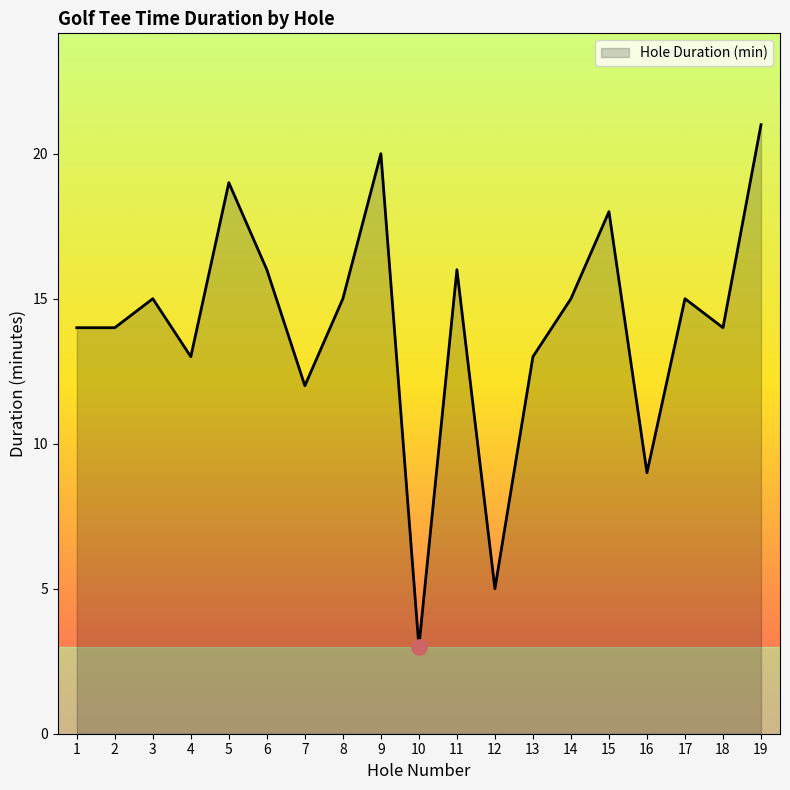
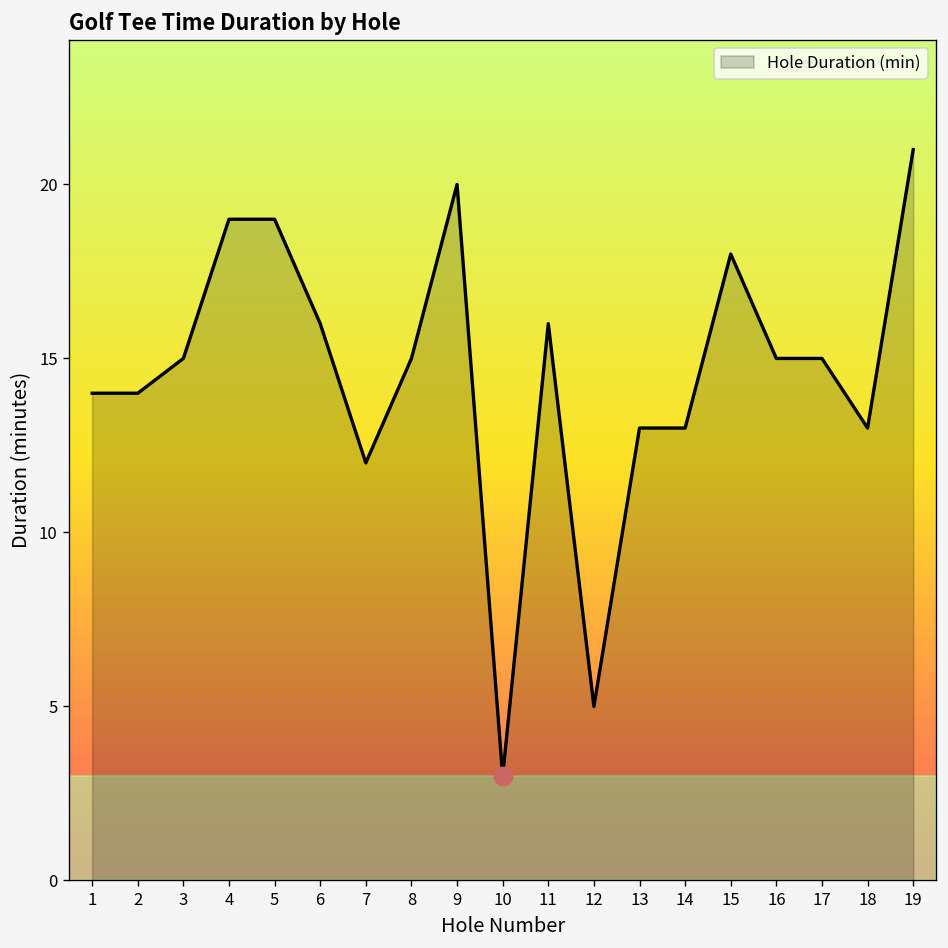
  {
    "Hole Duration (min)": {
      "1": 14,
      "2": 14,
      "3": 15,
-     "4": 13,
+     "4": 19,
      "5": 19,
      "6": 16,
      "7": 12,
      "8": 15,
      "9": 20,
      "11": 16,
      "12": 5,
      "13": 13,
-     "14": 15,
+     "14": 13,
      "15": 18,
-     "16": 9,
+     "16": 15,
      "17": 15,
-     "18": 14,
+     "18": 13,
      "19": 21
    }
  }
